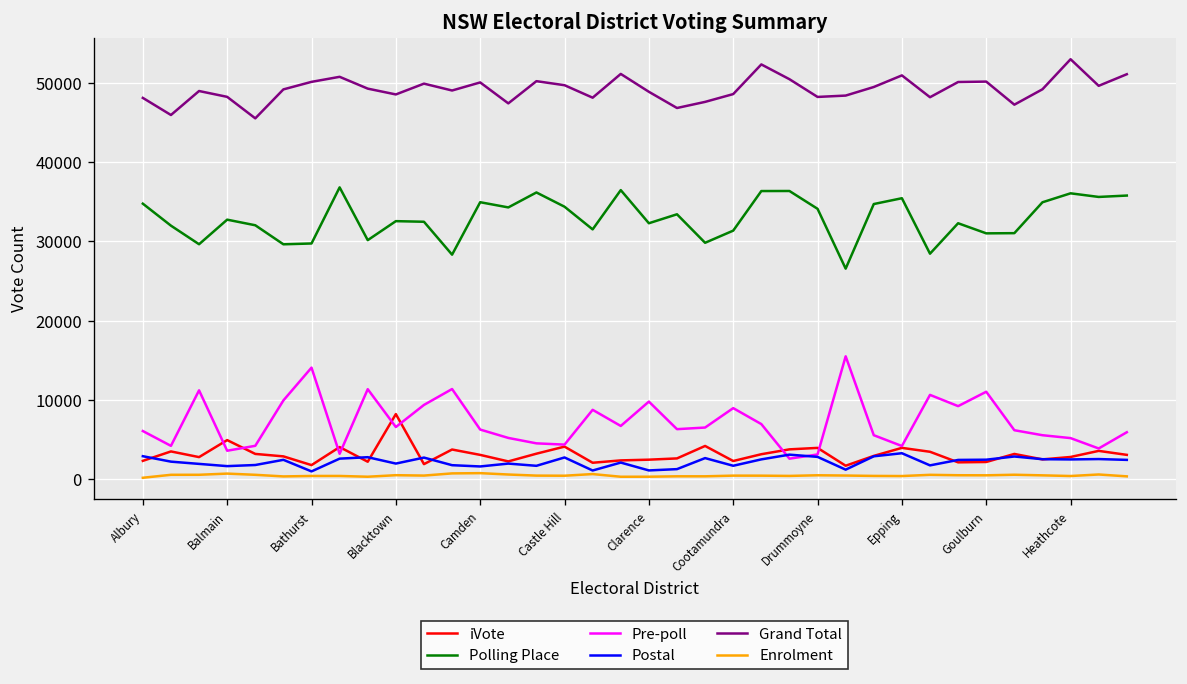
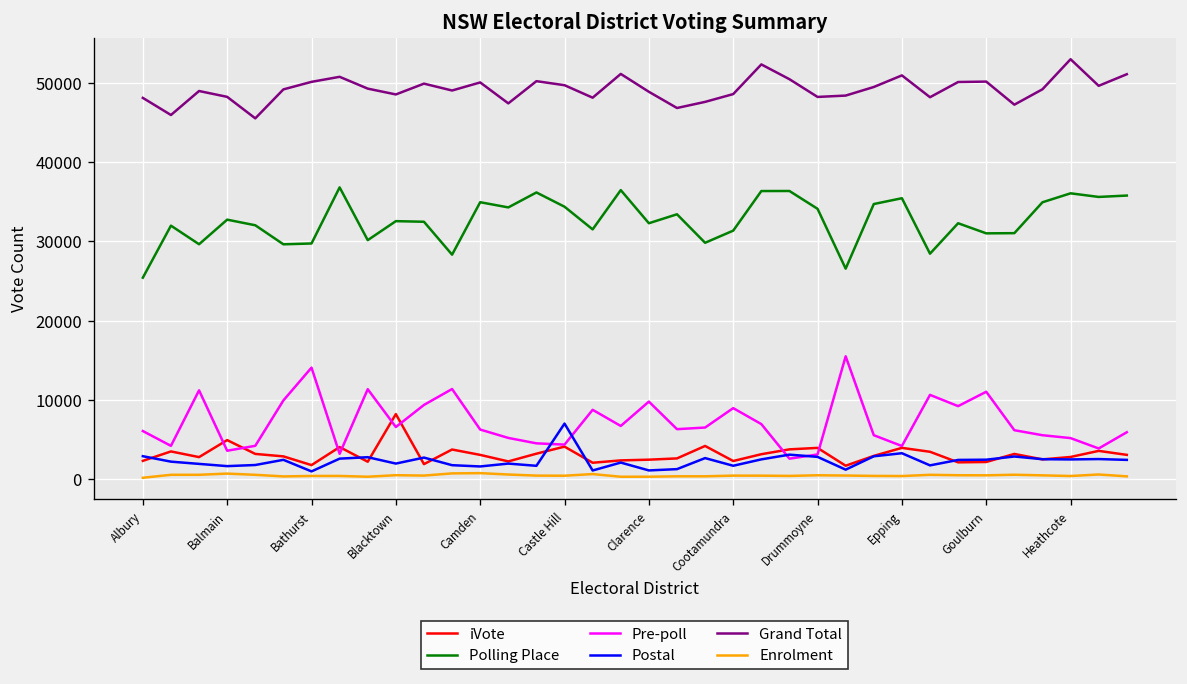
  {
    "iVote": {
      "Albury": 2000,
      "Balmain": 5000,
      "Bathurst": 2000,
      "Blacktown": 8000,
      "Camden": 3000,
      "Clarence": 2000,
      "Cootamundra": 2000,
      "Drummoyne": 4000
    },
    "Polling Place": {
-     "Albury": 35000,
+     "Albury": 25000,
      "Balmain": 33000,
      "Bathurst": 30000,
      "Blacktown": 33000,
      "Camden": 35000,
      "Castle Hill": 34000,
      "Clarence": 32000,
      "Cootamundra": 31000,
      "Drummoyne": 34000,
      "Epping": 35000,
      "Goulburn": 31000,
      "Heathcote": 36000
    },
    "Pre-poll": {
      "Albury": 6000,
      "Balmain": 4000,
      "Bathurst": 14000,
      "Blacktown": 7000,
      "Camden": 6000,
      "Clarence": 10000,
      "Cootamundra": 9000,
      "Goulburn": 11000,
      "Heathcote": 5000
    },
    "Postal": {
      "Albury": 3000,
      "Balmain": 2000,
      "Bathurst": 1000,
      "Blacktown": 2000,
      "Camden": 2000,
-     "Castle Hill": 3000,
+     "Castle Hill": 7000,
      "Clarence": 1000,
      "Cootamundra": 2000,
      "Epping": 3000
    },
    "Grand Total": {
      "Albury": 48000,
      "Balmain": 48000,
      "Bathurst": 50000,
      "Blacktown": 49000,
      "Camden": 50000,
      "Castle Hill": 50000,
      "Clarence": 49000,
      "Cootamundra": 49000,
      "Drummoyne": 48000,
      "Epping": 51000,
      "Goulburn": 50000,
      "Heathcote": 53000
    },
    "Enrolment": {
      "Albury": 0,
      "Balmain": 1000,
      "Bathurst": 0,
      "Blacktown": 1000,
      "Camden": 1000,
      "Castle Hill": 0,
      "Clarence": 0,
      "Cootamundra": 0,
      "Drummoyne": 1000,
      "Epping": 0,
      "Goulburn": 1000,
      "Heathcote": 0
    }
  }
